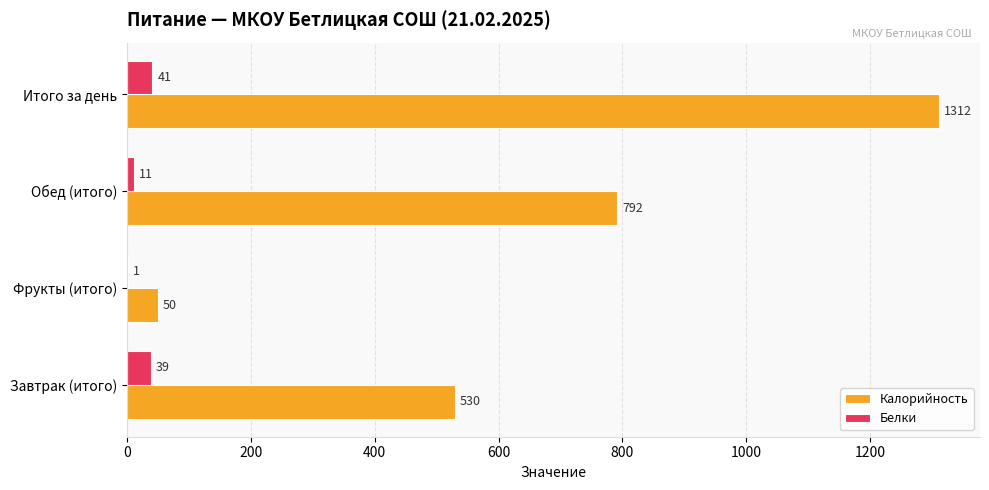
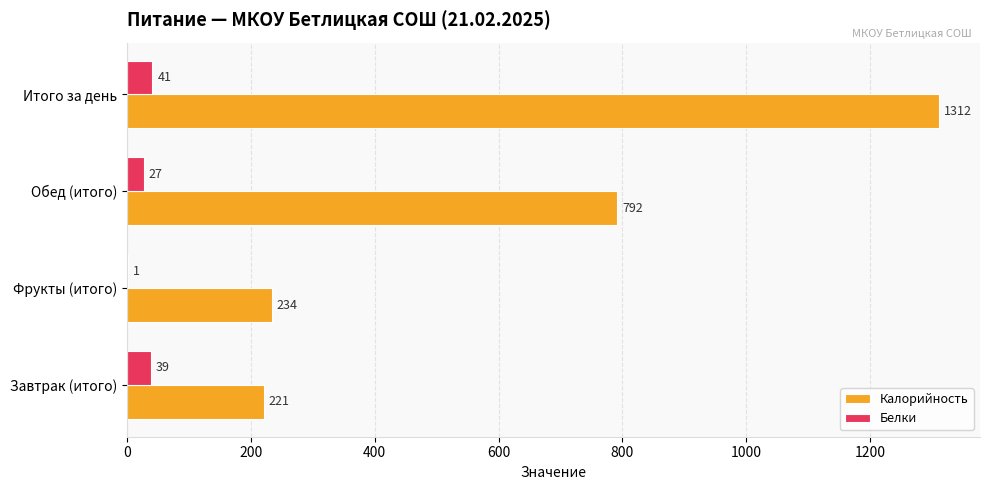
  {
    "Калорийность": {
      "Итого за день": 1312,
      "Обед (итого)": 792,
-     "Фрукты (итого)": 50,
-     "Завтрак (итого)": 530
+     "Фрукты (итого)": 234,
+     "Завтрак (итого)": 221
    },
    "Белки": {
      "Итого за день": 41,
-     "Обед (итого)": 11,
+     "Обед (итого)": 27,
      "Фрукты (итого)": 1,
      "Завтрак (итого)": 39
    }
  }
